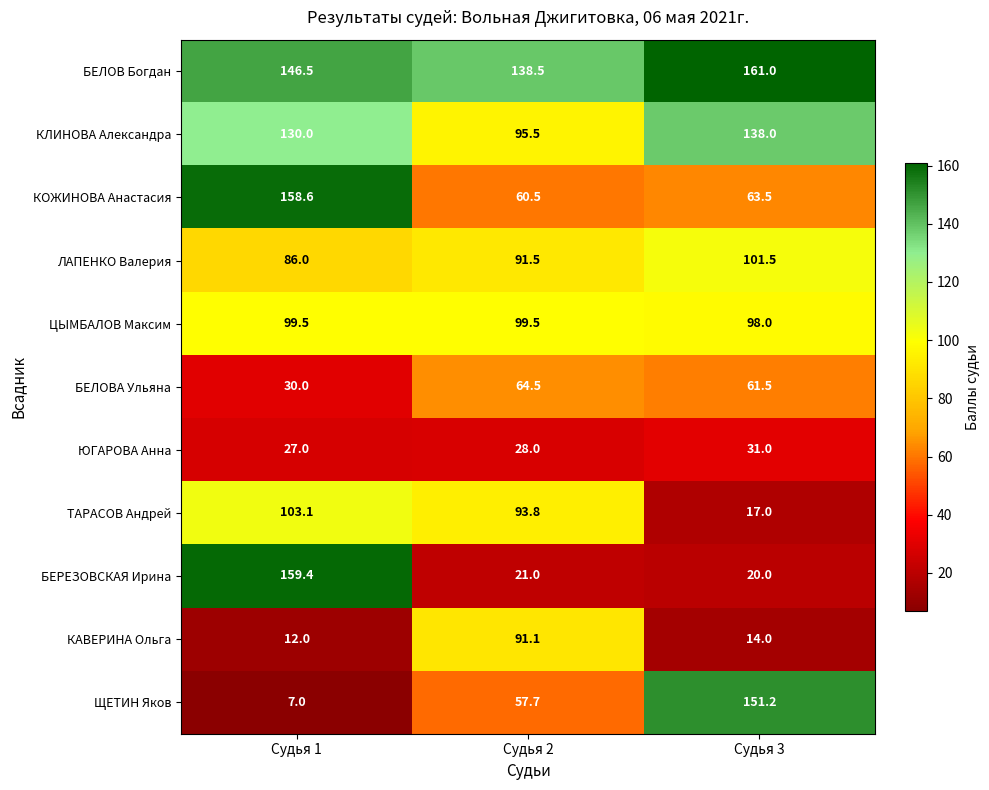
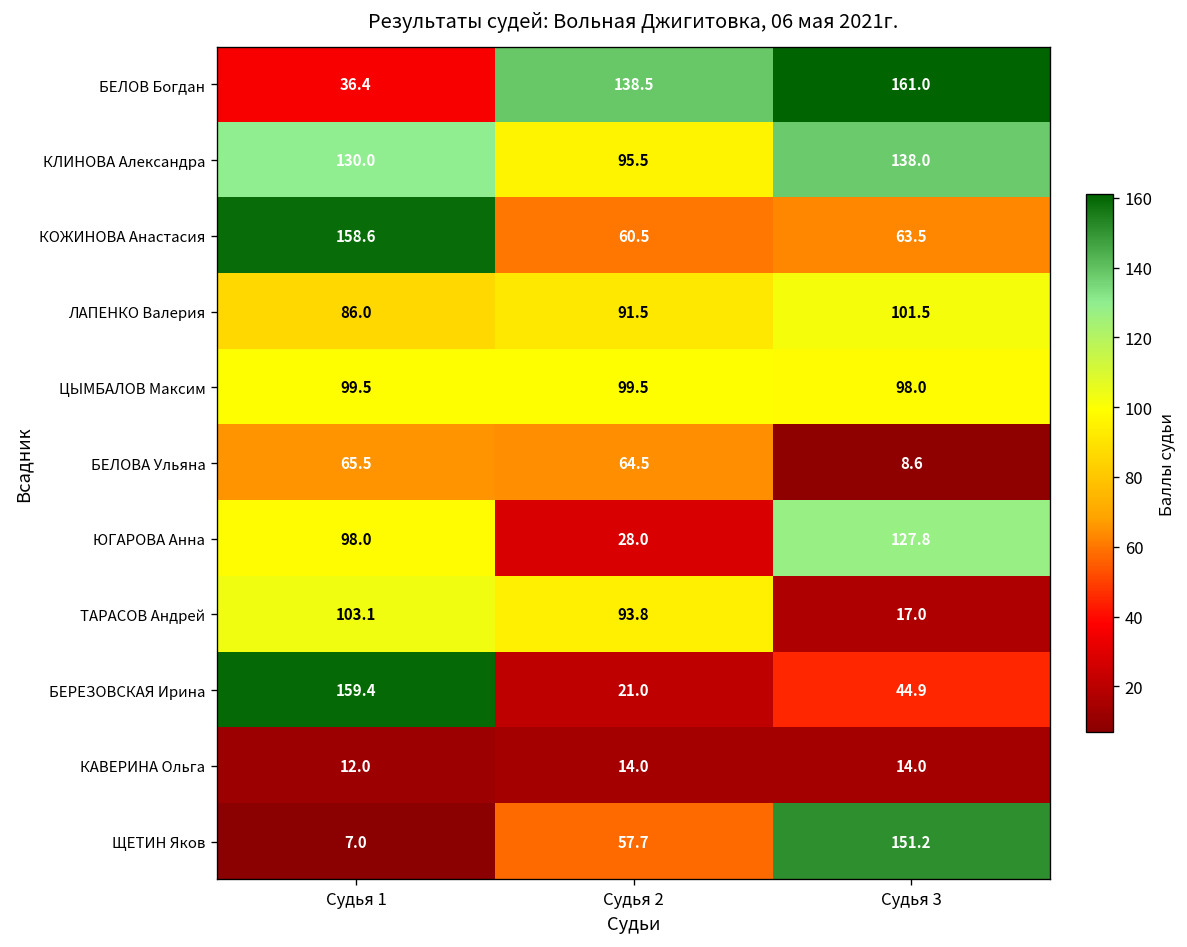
  {
    "БЕЛОВ Богдан": {
-     "Судья 1": 146.5,
+     "Судья 1": 36.4,
      "Судья 2": 138.5,
      "Судья 3": 161.0
    },
    "КЛИНОВА Александра": {
      "Судья 1": 130.0,
      "Судья 2": 95.5,
      "Судья 3": 138.0
    },
    "КОЖИНОВА Анастасия": {
      "Судья 1": 158.6,
      "Судья 2": 60.5,
      "Судья 3": 63.5
    },
    "ЛАПЕНКО Валерия": {
      "Судья 1": 86.0,
      "Судья 2": 91.5,
      "Судья 3": 101.5
    },
    "ЦЫМБАЛОВ Максим": {
      "Судья 1": 99.5,
      "Судья 2": 99.5,
      "Судья 3": 98.0
    },
    "БЕЛОВА Ульяна": {
-     "Судья 1": 30.0,
+     "Судья 1": 65.5,
      "Судья 2": 64.5,
-     "Судья 3": 61.5
+     "Судья 3": 8.6
    },
    "ЮГАРОВА Анна": {
-     "Судья 1": 27.0,
+     "Судья 1": 98.0,
      "Судья 2": 28.0,
-     "Судья 3": 31.0
+     "Судья 3": 127.8
    },
    "ТАРАСОВ Андрей": {
      "Судья 1": 103.1,
      "Судья 2": 93.8,
      "Судья 3": 17.0
    },
    "БЕРЕЗОВСКАЯ Ирина": {
      "Судья 1": 159.4,
      "Судья 2": 21.0,
-     "Судья 3": 20.0
+     "Судья 3": 44.9
    },
    "КАВЕРИНА Ольга": {
      "Судья 1": 12.0,
-     "Судья 2": 91.1,
+     "Судья 2": 14.0,
      "Судья 3": 14.0
    },
    "ЩЕТИН Яков": {
      "Судья 1": 7.0,
      "Судья 2": 57.7,
      "Судья 3": 151.2
    }
  }
